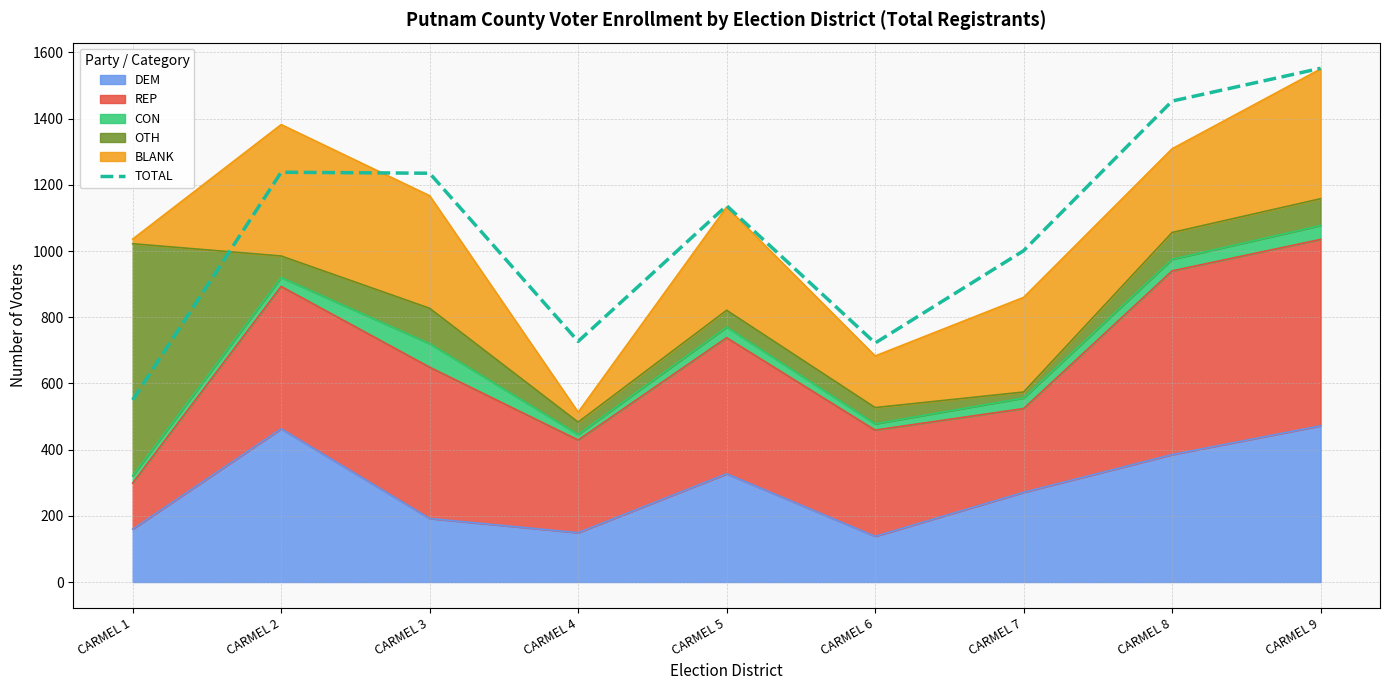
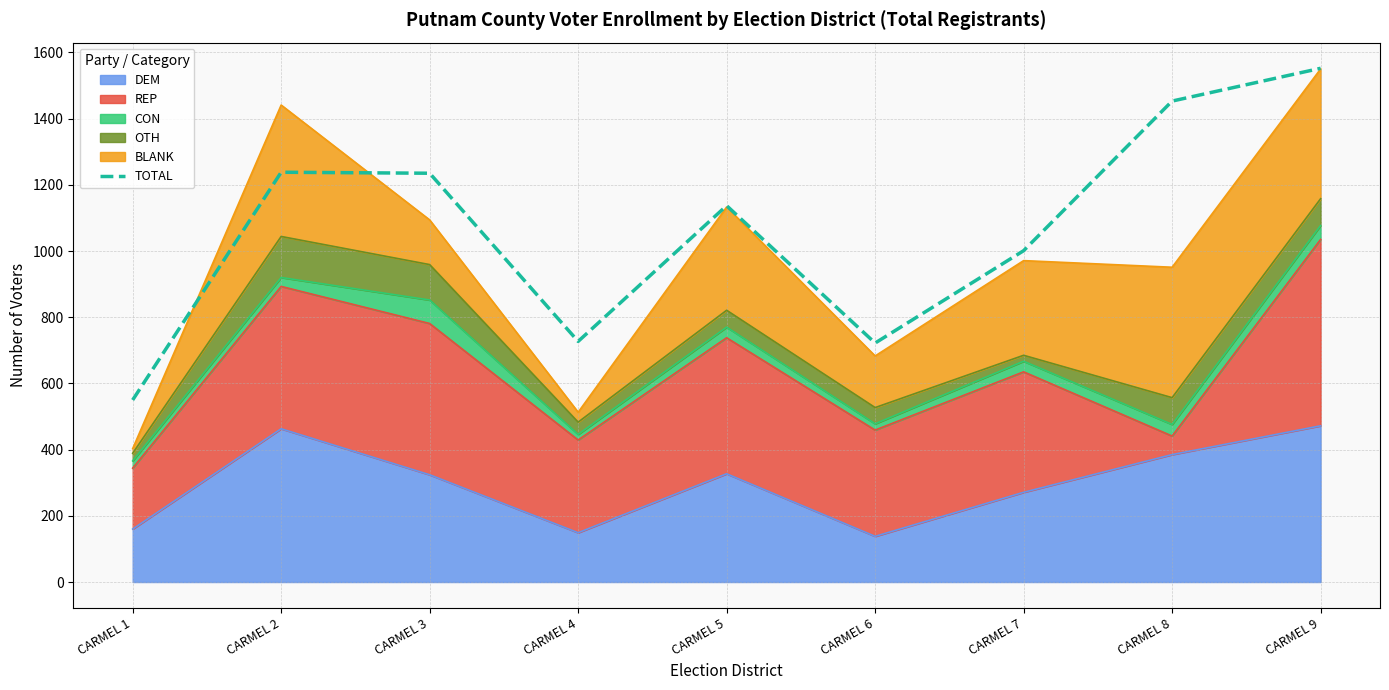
  {
    "DEM": {
      "CARMEL 1": 160,
      "CARMEL 2": 460,
-     "CARMEL 3": 190,
+     "CARMEL 3": 320,
      "CARMEL 4": 150,
      "CARMEL 5": 330,
      "CARMEL 6": 140,
      "CARMEL 7": 270,
      "CARMEL 8": 390,
      "CARMEL 9": 470
    },
    "REP": {
-     "CARMEL 1": 140,
+     "CARMEL 1": 180,
      "CARMEL 2": 430,
      "CARMEL 3": 460,
      "CARMEL 4": 280,
      "CARMEL 5": 410,
      "CARMEL 6": 320,
-     "CARMEL 7": 250,
-     "CARMEL 8": 560,
+     "CARMEL 7": 360,
+     "CARMEL 8": 60,
      "CARMEL 9": 560
    },
    "OTH": {
-     "CARMEL 1": 700,
-     "CARMEL 2": 70,
+     "CARMEL 1": 20,
+     "CARMEL 2": 120,
      "CARMEL 3": 110,
      "CARMEL 4": 40,
      "CARMEL 5": 50,
      "CARMEL 6": 50,
      "CARMEL 7": 20,
      "CARMEL 8": 80,
      "CARMEL 9": 80
    },
    "BLANK": {
      "CARMEL 1": 10,
      "CARMEL 2": 400,
-     "CARMEL 3": 340,
+     "CARMEL 3": 140,
      "CARMEL 4": 30,
      "CARMEL 6": 160,
      "CARMEL 7": 290,
-     "CARMEL 8": 250
+     "CARMEL 8": 390
    }
  }
